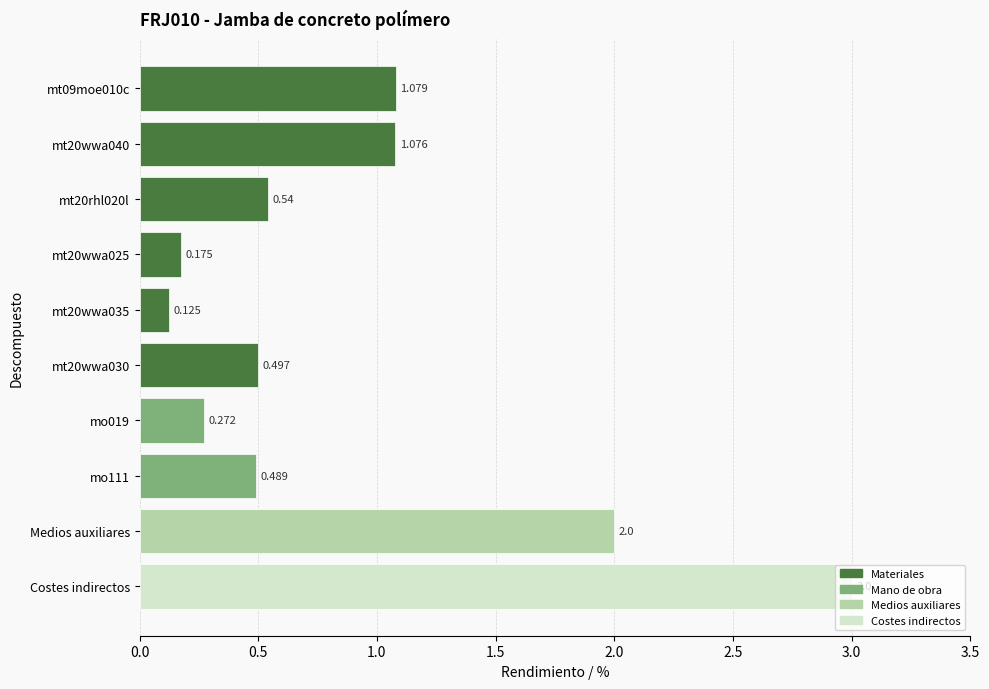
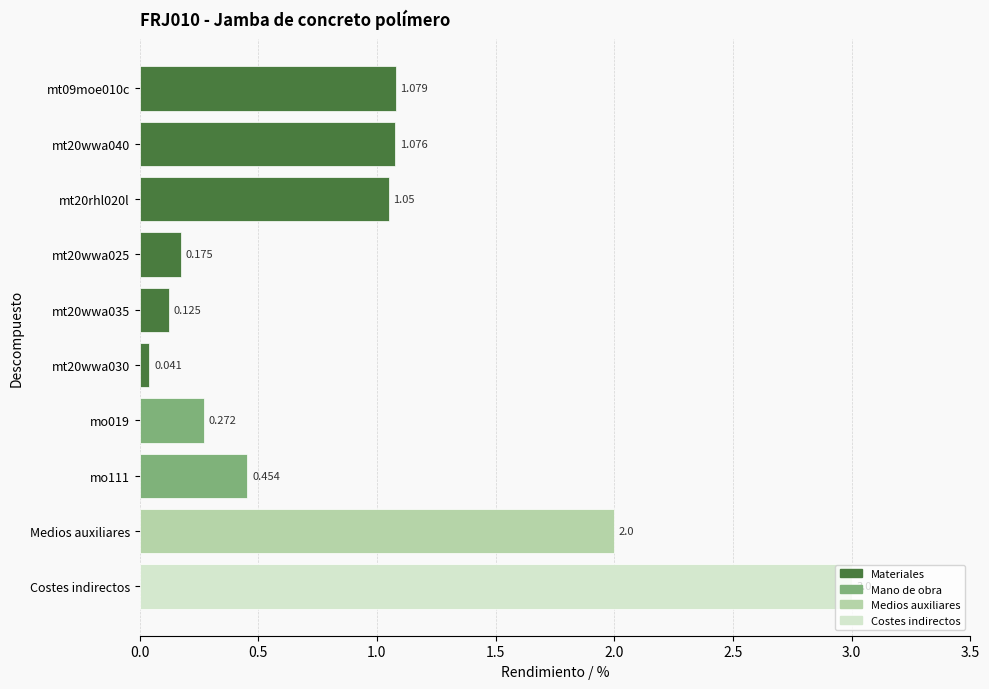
  {
    "mt09moe010c": 1.079,
    "mt20wwa040": 1.076,
-   "mt20rhl020l": 0.54,
+   "mt20rhl020l": 1.05,
    "mt20wwa025": 0.175,
    "mt20wwa035": 0.125,
-   "mt20wwa030": 0.497,
+   "mt20wwa030": 0.041,
    "mo019": 0.272,
-   "mo111": 0.489,
+   "mo111": 0.454,
    "Medios auxiliares": 2.0
  }
